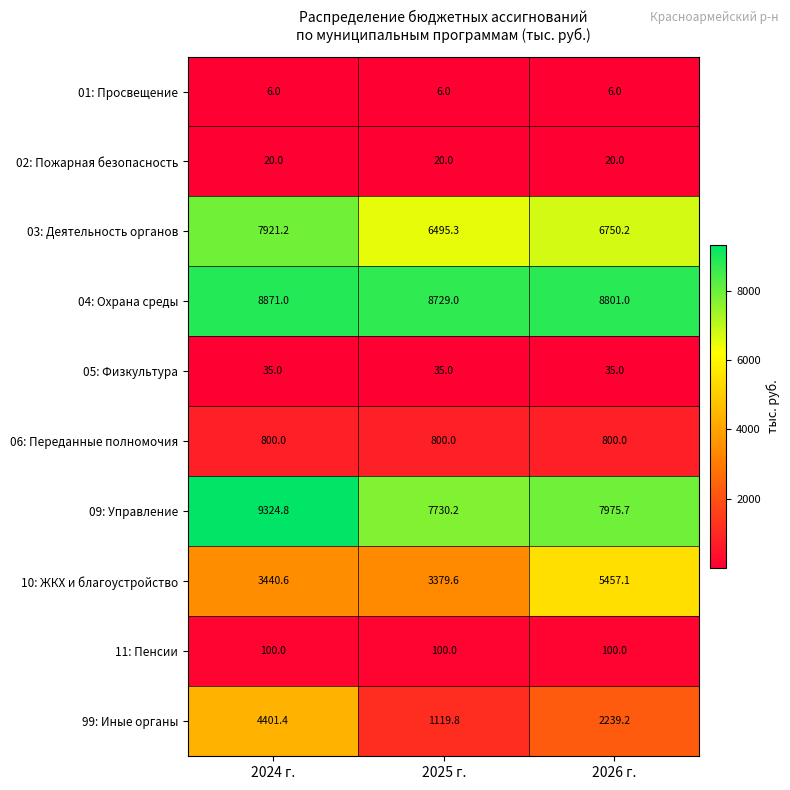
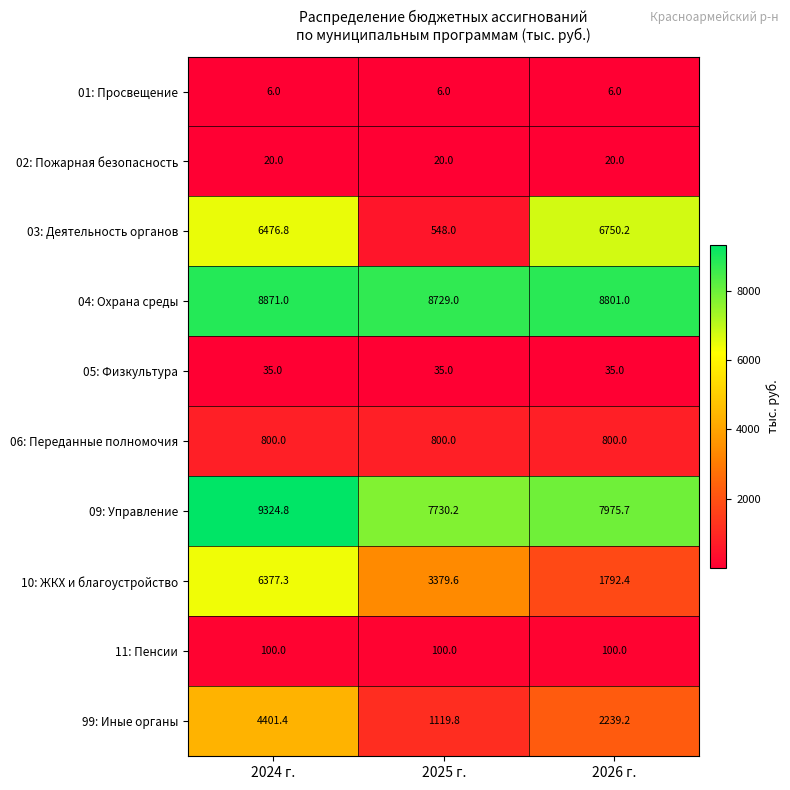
  {
    "01: Просвещение": {
      "2024 г.": 6.0,
      "2025 г.": 6.0,
      "2026 г.": 6.0
    },
    "02: Пожарная безопасность": {
      "2024 г.": 20.0,
      "2025 г.": 20.0,
      "2026 г.": 20.0
    },
    "03: Деятельность органов": {
-     "2024 г.": 7921.2,
-     "2025 г.": 6495.3,
+     "2024 г.": 6476.8,
+     "2025 г.": 548.0,
      "2026 г.": 6750.2
    },
    "04: Охрана среды": {
      "2024 г.": 8871.0,
      "2025 г.": 8729.0,
      "2026 г.": 8801.0
    },
    "05: Физкультура": {
      "2024 г.": 35.0,
      "2025 г.": 35.0,
      "2026 г.": 35.0
    },
    "06: Переданные полномочия": {
      "2024 г.": 800.0,
      "2025 г.": 800.0,
      "2026 г.": 800.0
    },
    "09: Управление": {
      "2024 г.": 9324.8,
      "2025 г.": 7730.2,
      "2026 г.": 7975.7
    },
    "10: ЖКХ и благоустройство": {
-     "2024 г.": 3440.6,
+     "2024 г.": 6377.3,
      "2025 г.": 3379.6,
-     "2026 г.": 5457.1
+     "2026 г.": 1792.4
    },
    "11: Пенсии": {
      "2024 г.": 100.0,
      "2025 г.": 100.0,
      "2026 г.": 100.0
    },
    "99: Иные органы": {
      "2024 г.": 4401.4,
      "2025 г.": 1119.8,
      "2026 г.": 2239.2
    }
  }
